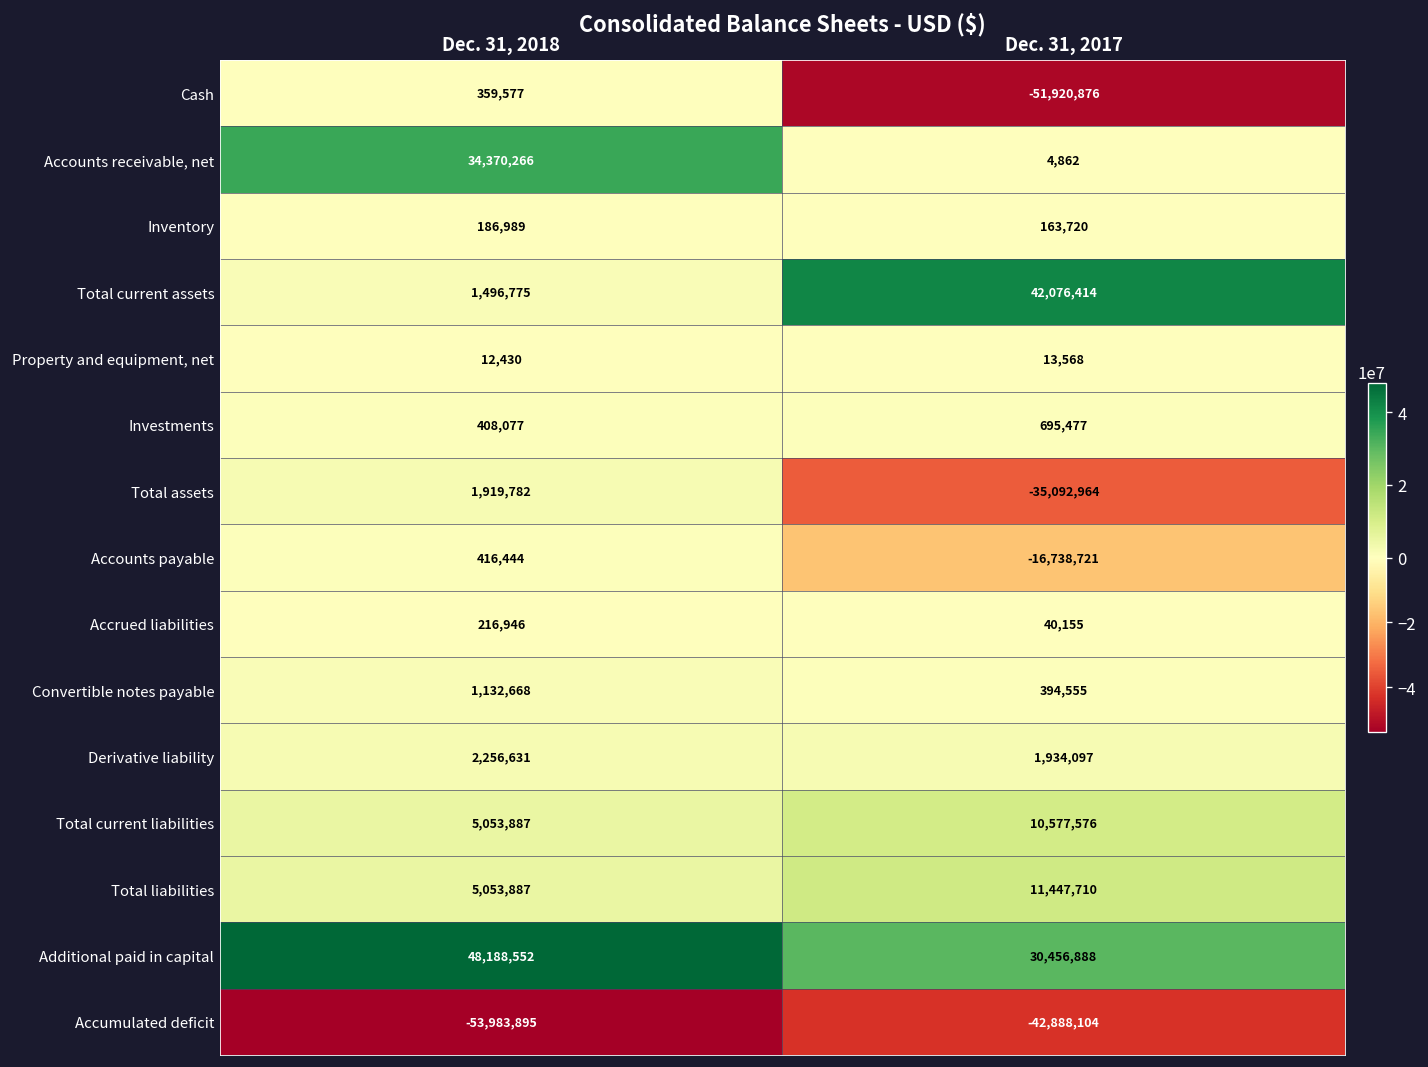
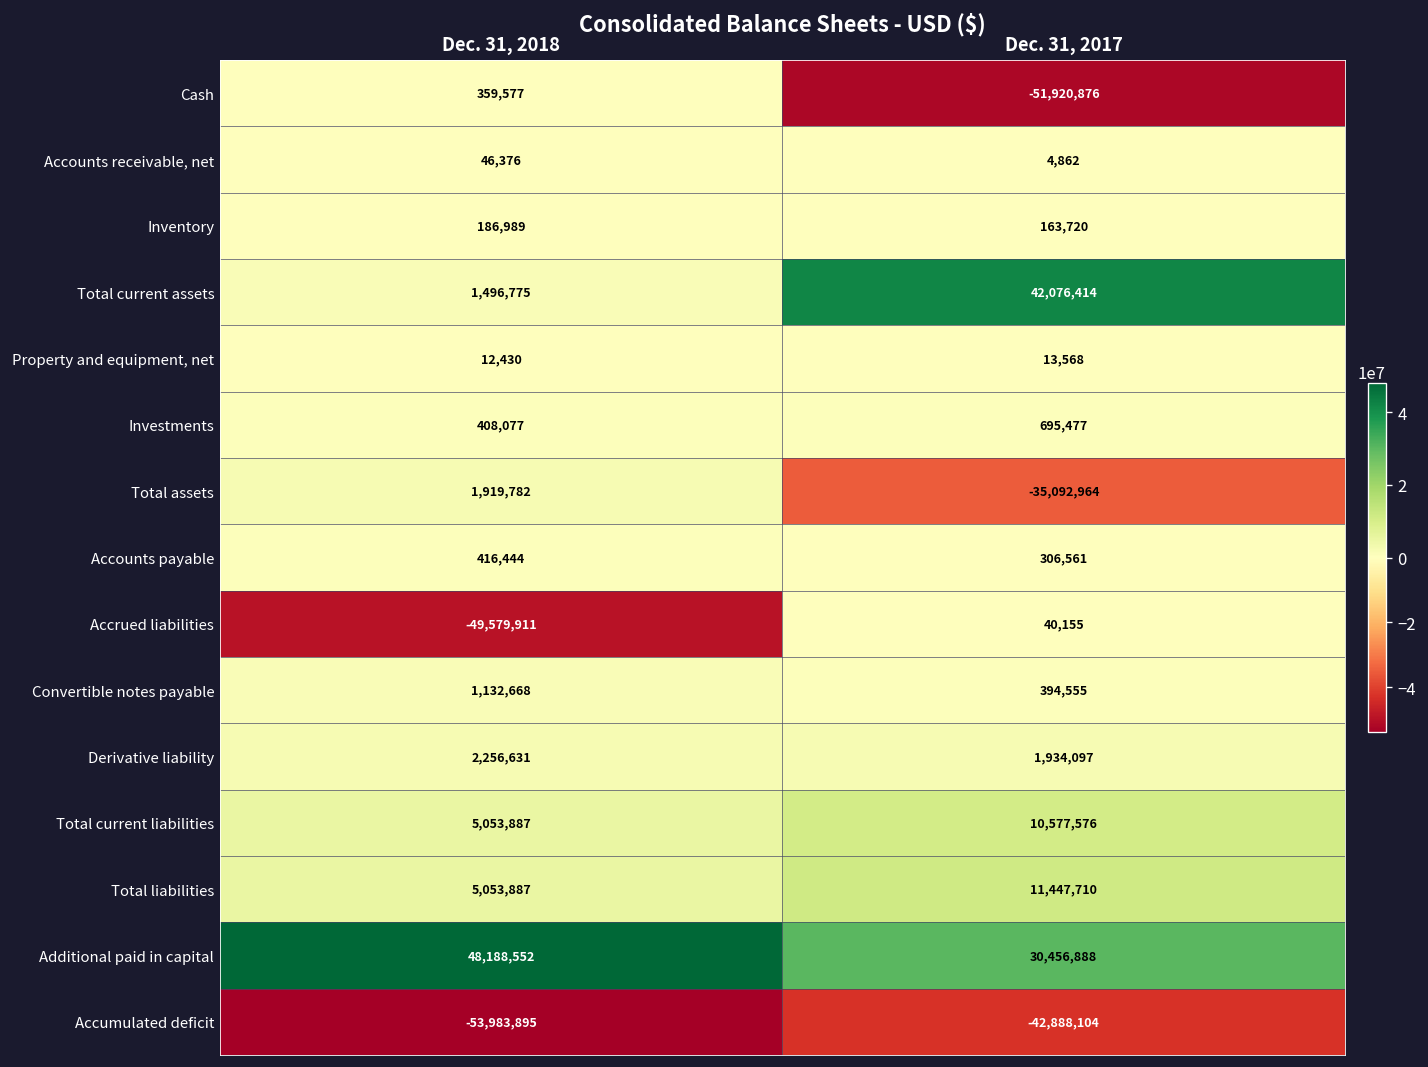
  {
    "Cash": {
      "Dec. 31, 2018": "359,577",
      "Dec. 31, 2017": "-51,920,876"
    },
    "Accounts receivable, net": {
-     "Dec. 31, 2018": "34,370,266",
+     "Dec. 31, 2018": "46,376",
      "Dec. 31, 2017": "4,862"
    },
    "Inventory": {
      "Dec. 31, 2018": "186,989",
      "Dec. 31, 2017": "163,720"
    },
    "Total current assets": {
      "Dec. 31, 2018": "1,496,775",
      "Dec. 31, 2017": "42,076,414"
    },
    "Property and equipment, net": {
      "Dec. 31, 2018": "12,430",
      "Dec. 31, 2017": "13,568"
    },
    "Investments": {
      "Dec. 31, 2018": "408,077",
      "Dec. 31, 2017": "695,477"
    },
    "Total assets": {
      "Dec. 31, 2018": "1,919,782",
      "Dec. 31, 2017": "-35,092,964"
    },
    "Accounts payable": {
      "Dec. 31, 2018": "416,444",
-     "Dec. 31, 2017": "-16,738,721"
+     "Dec. 31, 2017": "306,561"
    },
    "Accrued liabilities": {
-     "Dec. 31, 2018": "216,946",
+     "Dec. 31, 2018": "-49,579,911",
      "Dec. 31, 2017": "40,155"
    },
    "Convertible notes payable": {
      "Dec. 31, 2018": "1,132,668",
      "Dec. 31, 2017": "394,555"
    },
    "Derivative liability": {
      "Dec. 31, 2018": "2,256,631",
      "Dec. 31, 2017": "1,934,097"
    },
    "Total current liabilities": {
      "Dec. 31, 2018": "5,053,887",
      "Dec. 31, 2017": "10,577,576"
    },
    "Total liabilities": {
      "Dec. 31, 2018": "5,053,887",
      "Dec. 31, 2017": "11,447,710"
    },
    "Additional paid in capital": {
      "Dec. 31, 2018": "48,188,552",
      "Dec. 31, 2017": "30,456,888"
    },
    "Accumulated deficit": {
      "Dec. 31, 2018": "-53,983,895",
      "Dec. 31, 2017": "-42,888,104"
    }
  }
